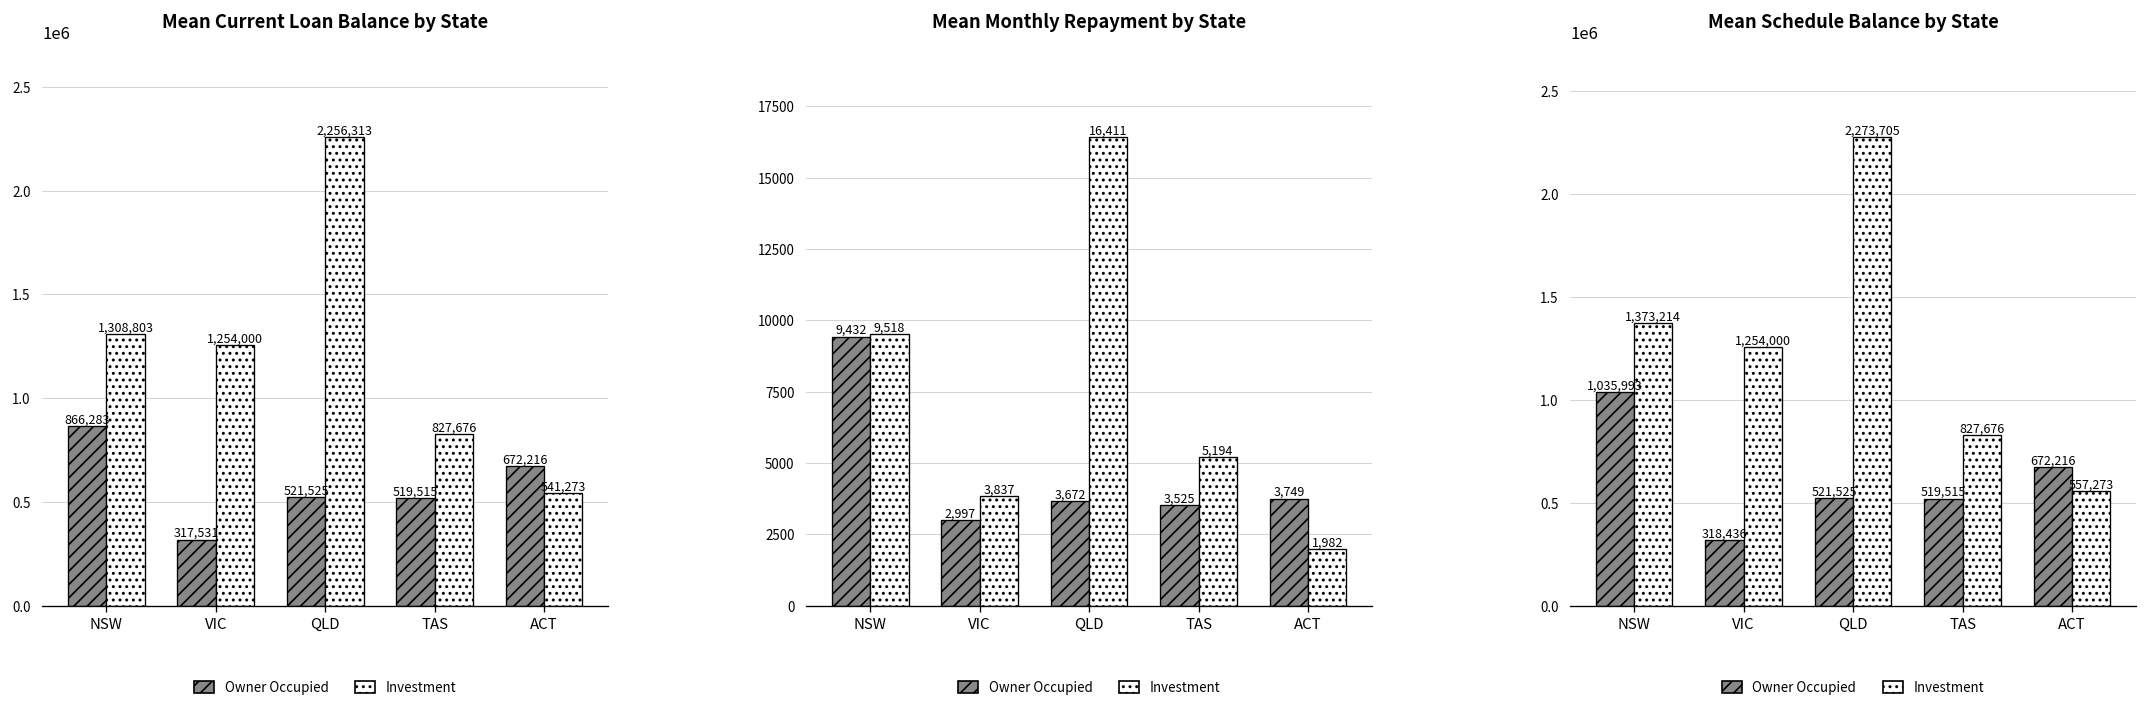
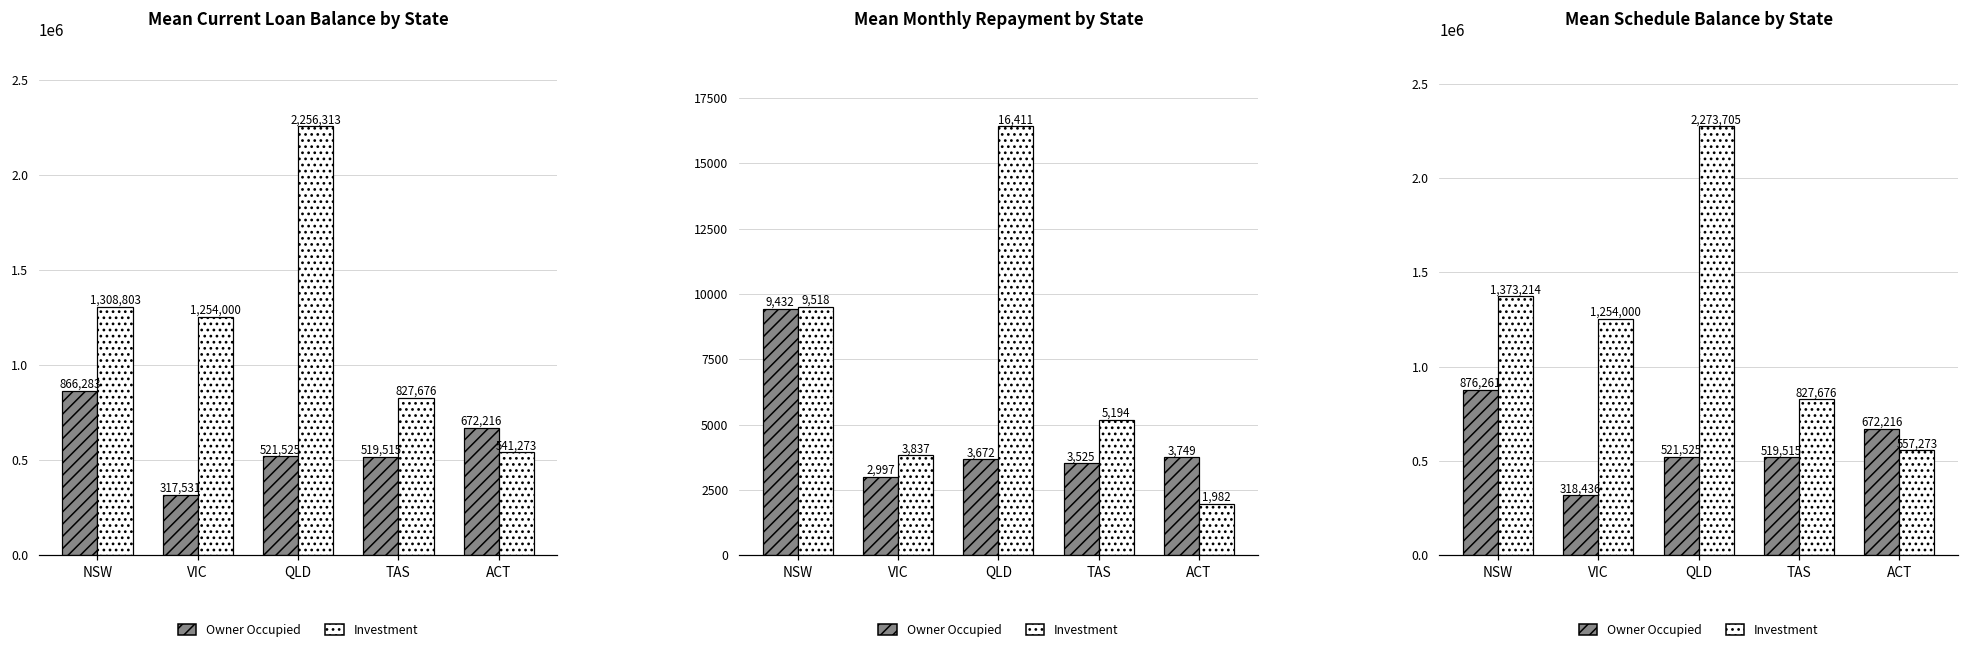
  {
    "Mean Current Loan Balance by State": {
      "Owner Occupied": {
        "NSW": "866,283",
        "VIC": "317,531",
        "QLD": "521,525",
        "TAS": "519,515",
        "ACT": "672,216"
      },
      "Investment": {
        "NSW": "1,308,803",
        "VIC": "1,254,000",
        "QLD": "2,256,313",
        "TAS": "827,676",
        "ACT": "541,273"
      }
    },
    "Mean Monthly Repayment by State": {
      "Owner Occupied": {
        "NSW": "9,432",
        "VIC": "2,997",
        "QLD": "3,672",
        "TAS": "3,525",
        "ACT": "3,749"
      },
      "Investment": {
        "NSW": "9,518",
        "VIC": "3,837",
        "QLD": "16,411",
        "TAS": "5,194",
        "ACT": "1,982"
      }
    },
    "Mean Schedule Balance by State": {
      "Owner Occupied": {
-       "NSW": "1,035,993",
+       "NSW": "876,261",
        "VIC": "318,436",
        "QLD": "521,525",
        "TAS": "519,515",
        "ACT": "672,216"
      },
      "Investment": {
        "NSW": "1,373,214",
        "VIC": "1,254,000",
        "QLD": "2,273,705",
        "TAS": "827,676",
        "ACT": "557,273"
      }
    }
  }
